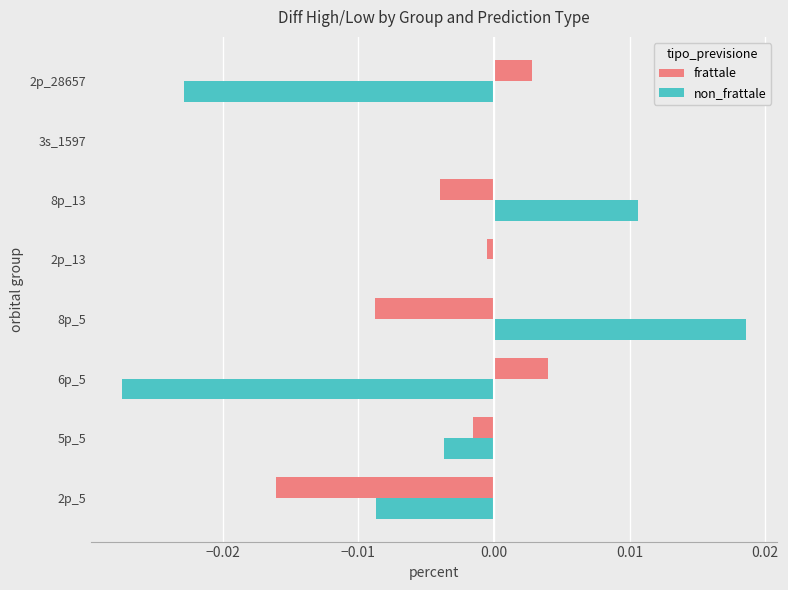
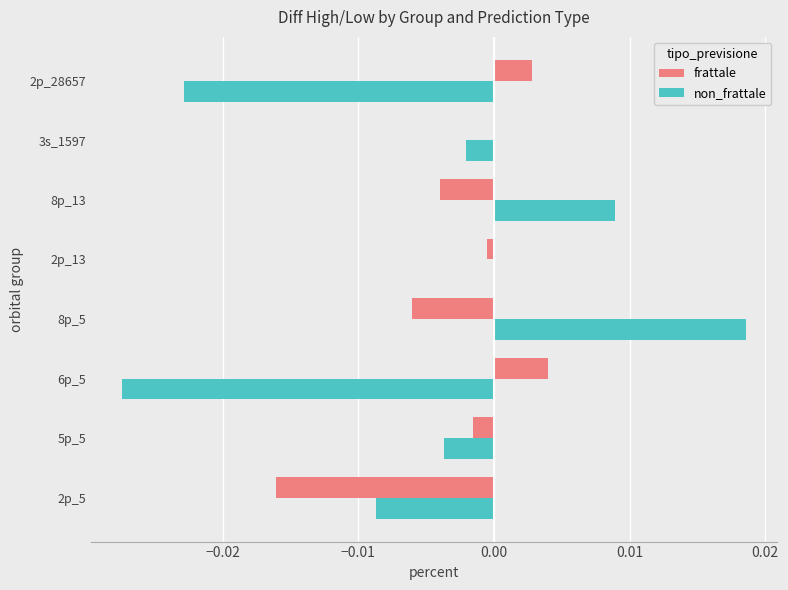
  {
    "frattale": {
      "2p_28657": 0.0028,
      "3s_1597": 0.0000,
      "8p_13": -0.0040,
      "2p_13": -0.0005,
-     "8p_5": -0.0088,
+     "8p_5": -0.0060,
      "6p_5": 0.0040,
      "5p_5": -0.0016,
      "2p_5": -0.0160
    },
    "non_frattale": {
      "2p_28657": -0.0229,
-     "3s_1597": 0.0000,
-     "8p_13": 0.0106,
+     "3s_1597": -0.0021,
+     "8p_13": 0.0089,
      "2p_13": 0.0000,
      "8p_5": 0.0186,
      "6p_5": -0.0274,
      "5p_5": -0.0037,
      "2p_5": -0.0087
    }
  }
